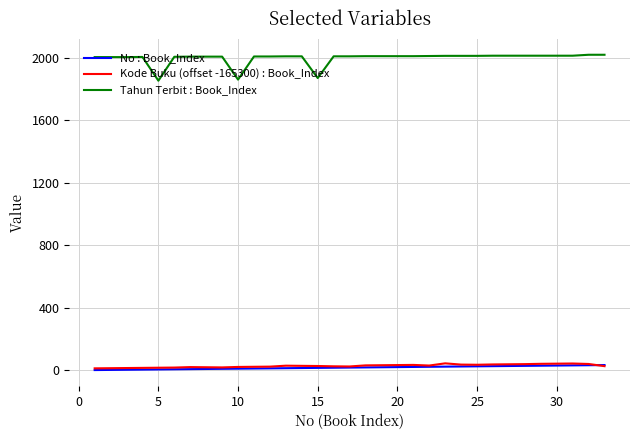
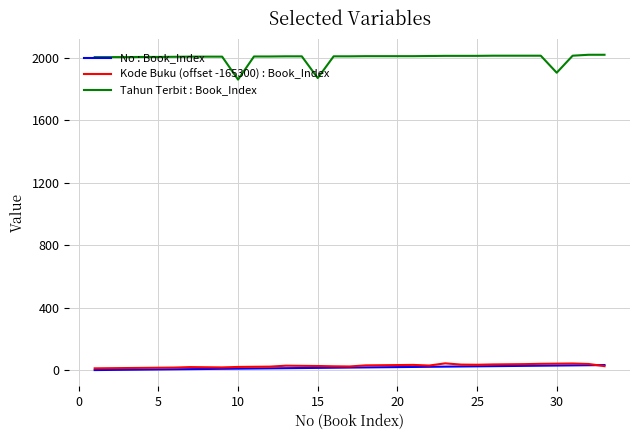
  {
    "Tahun Terbit : Book_Index": {
-     "5": 1850,
+     "5": 2010,
      "10": 1860,
      "15": 1870,
      "20": 2010,
      "25": 2010,
-     "30": 2010
+     "30": 1910
    }
  }
